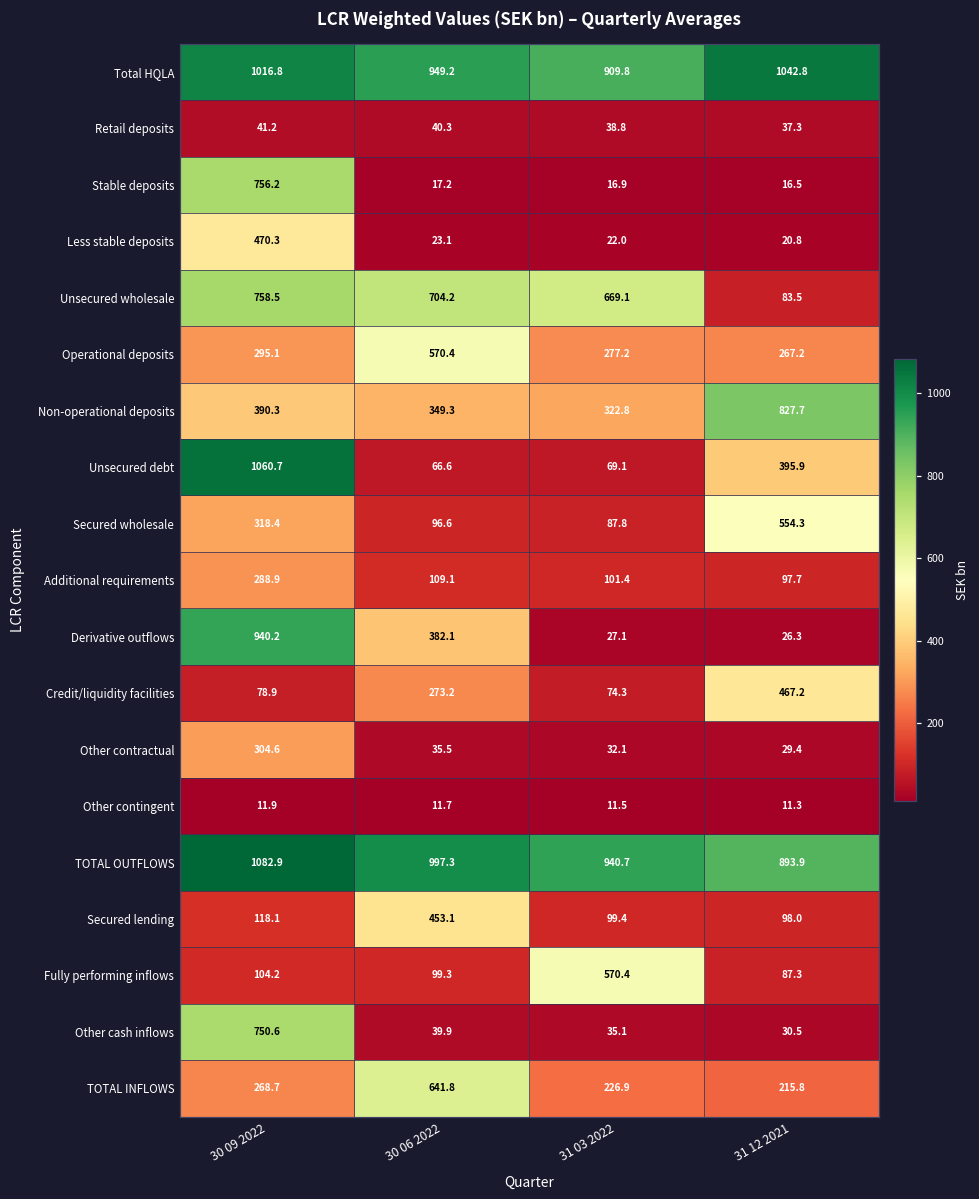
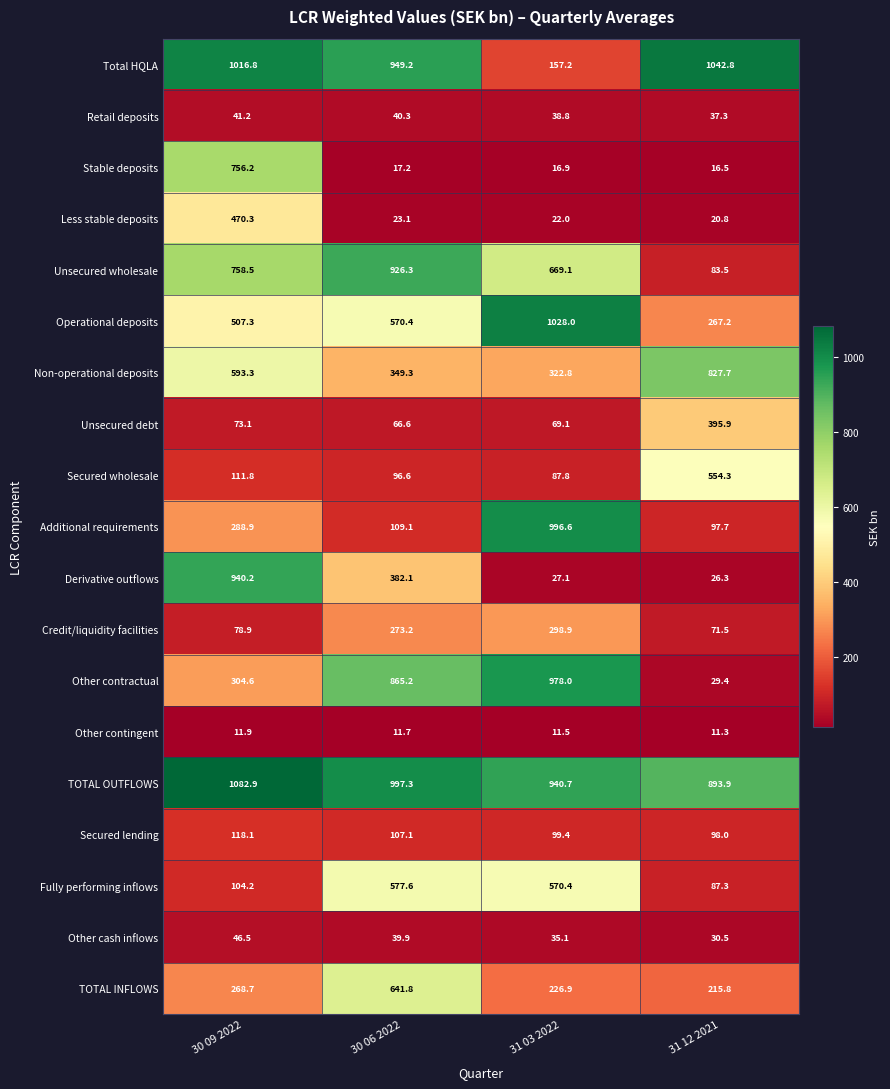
  {
    "Total HQLA": {
      "30 09 2022": 1016.8,
      "30 06 2022": 949.2,
-     "31 03 2022": 909.8,
+     "31 03 2022": 157.2,
      "31 12 2021": 1042.8
    },
    "Retail deposits": {
      "30 09 2022": 41.2,
      "30 06 2022": 40.3,
      "31 03 2022": 38.8,
      "31 12 2021": 37.3
    },
    "Stable deposits": {
      "30 09 2022": 756.2,
      "30 06 2022": 17.2,
      "31 03 2022": 16.9,
      "31 12 2021": 16.5
    },
    "Less stable deposits": {
      "30 09 2022": 470.3,
      "30 06 2022": 23.1,
      "31 03 2022": 22.0,
      "31 12 2021": 20.8
    },
    "Unsecured wholesale": {
      "30 09 2022": 758.5,
-     "30 06 2022": 704.2,
+     "30 06 2022": 926.3,
      "31 03 2022": 669.1,
      "31 12 2021": 83.5
    },
    "Operational deposits": {
-     "30 09 2022": 295.1,
+     "30 09 2022": 507.3,
      "30 06 2022": 570.4,
-     "31 03 2022": 277.2,
+     "31 03 2022": 1028.0,
      "31 12 2021": 267.2
    },
    "Non-operational deposits": {
-     "30 09 2022": 390.3,
+     "30 09 2022": 593.3,
      "30 06 2022": 349.3,
      "31 03 2022": 322.8,
      "31 12 2021": 827.7
    },
    "Unsecured debt": {
-     "30 09 2022": 1060.7,
+     "30 09 2022": 73.1,
      "30 06 2022": 66.6,
      "31 03 2022": 69.1,
      "31 12 2021": 395.9
    },
    "Secured wholesale": {
-     "30 09 2022": 318.4,
+     "30 09 2022": 111.8,
      "30 06 2022": 96.6,
      "31 03 2022": 87.8,
      "31 12 2021": 554.3
    },
    "Additional requirements": {
      "30 09 2022": 288.9,
      "30 06 2022": 109.1,
-     "31 03 2022": 101.4,
+     "31 03 2022": 996.6,
      "31 12 2021": 97.7
    },
    "Derivative outflows": {
      "30 09 2022": 940.2,
      "30 06 2022": 382.1,
      "31 03 2022": 27.1,
      "31 12 2021": 26.3
    },
    "Credit/liquidity facilities": {
      "30 09 2022": 78.9,
      "30 06 2022": 273.2,
-     "31 03 2022": 74.3,
-     "31 12 2021": 467.2
+     "31 03 2022": 298.9,
+     "31 12 2021": 71.5
    },
    "Other contractual": {
      "30 09 2022": 304.6,
-     "30 06 2022": 35.5,
-     "31 03 2022": 32.1,
+     "30 06 2022": 865.2,
+     "31 03 2022": 978.0,
      "31 12 2021": 29.4
    },
    "Other contingent": {
      "30 09 2022": 11.9,
      "30 06 2022": 11.7,
      "31 03 2022": 11.5,
      "31 12 2021": 11.3
    },
    "TOTAL OUTFLOWS": {
      "30 09 2022": 1082.9,
      "30 06 2022": 997.3,
      "31 03 2022": 940.7,
      "31 12 2021": 893.9
    },
    "Secured lending": {
      "30 09 2022": 118.1,
-     "30 06 2022": 453.1,
+     "30 06 2022": 107.1,
      "31 03 2022": 99.4,
      "31 12 2021": 98.0
    },
    "Fully performing inflows": {
      "30 09 2022": 104.2,
-     "30 06 2022": 99.3,
+     "30 06 2022": 577.6,
      "31 03 2022": 570.4,
      "31 12 2021": 87.3
    },
    "Other cash inflows": {
-     "30 09 2022": 750.6,
+     "30 09 2022": 46.5,
      "30 06 2022": 39.9,
      "31 03 2022": 35.1,
      "31 12 2021": 30.5
    },
    "TOTAL INFLOWS": {
      "30 09 2022": 268.7,
      "30 06 2022": 641.8,
      "31 03 2022": 226.9,
      "31 12 2021": 215.8
    }
  }
